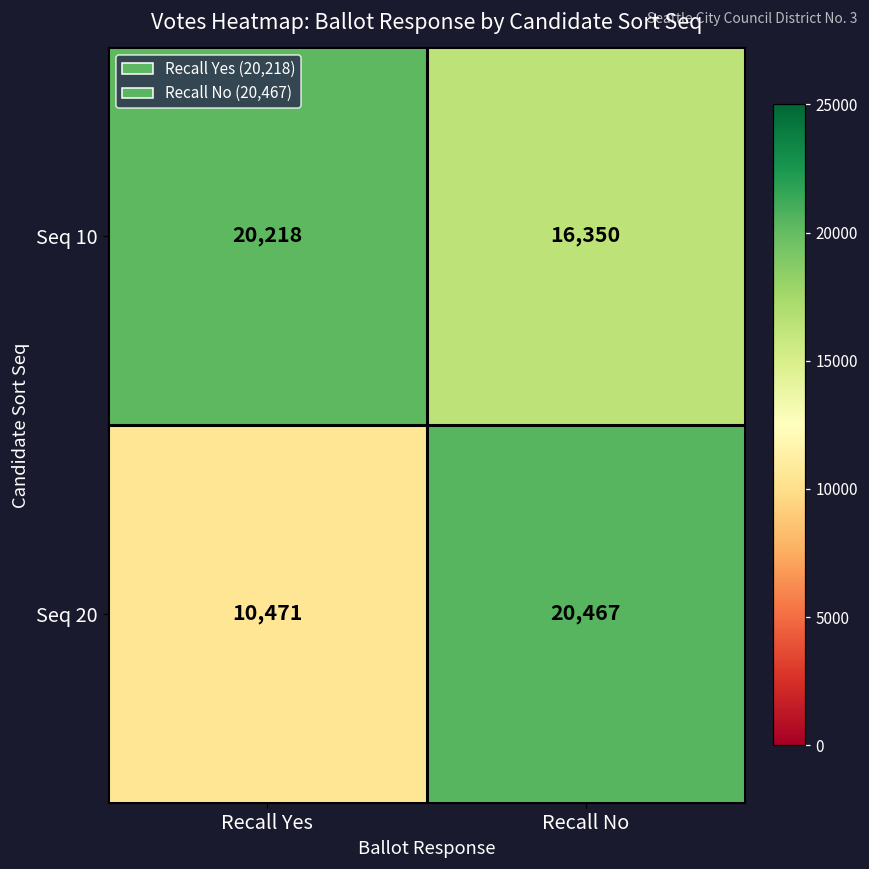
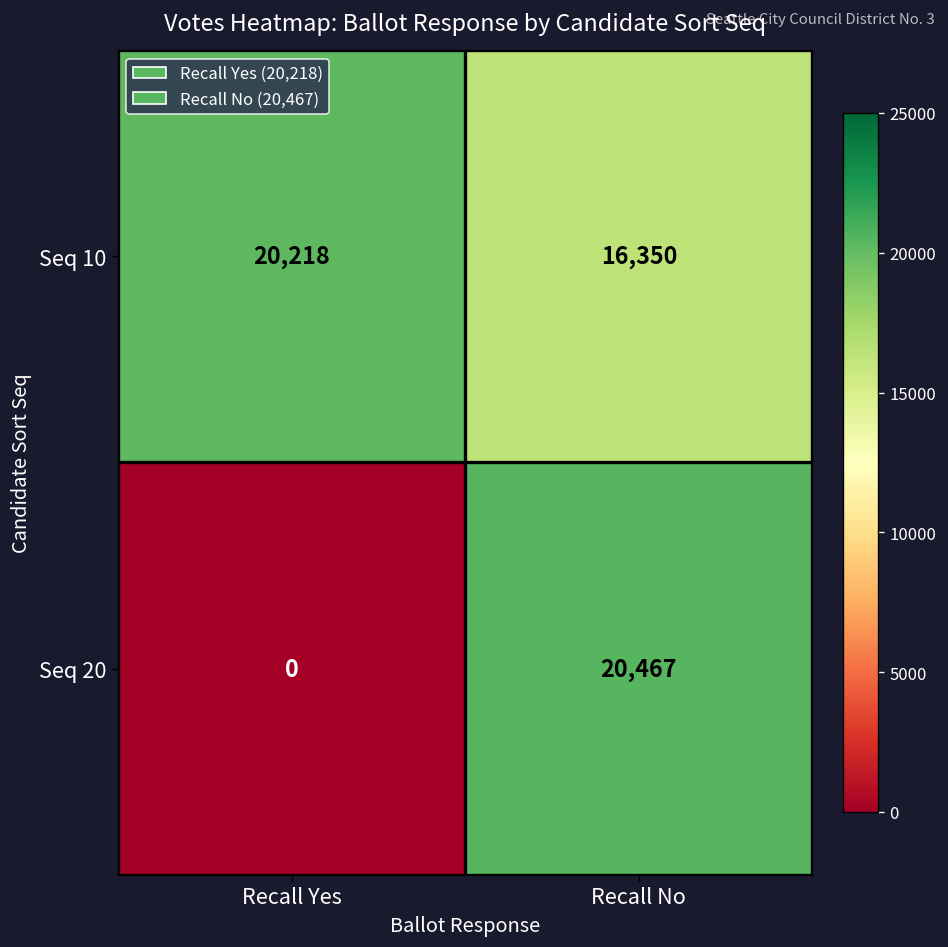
  {
    "Seq 10": {
      "Recall Yes": "20,218",
      "Recall No": "16,350"
    },
    "Seq 20": {
-     "Recall Yes": "10,471",
+     "Recall Yes": "0",
      "Recall No": "20,467"
    }
  }
